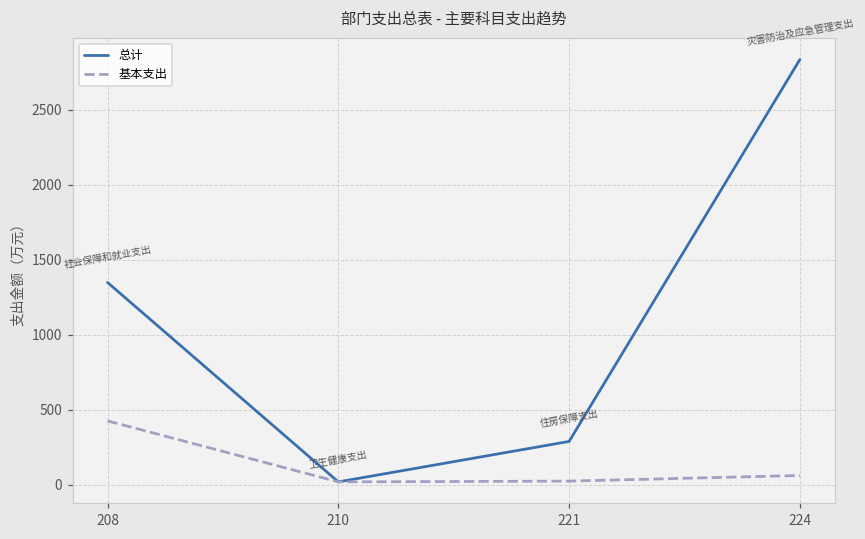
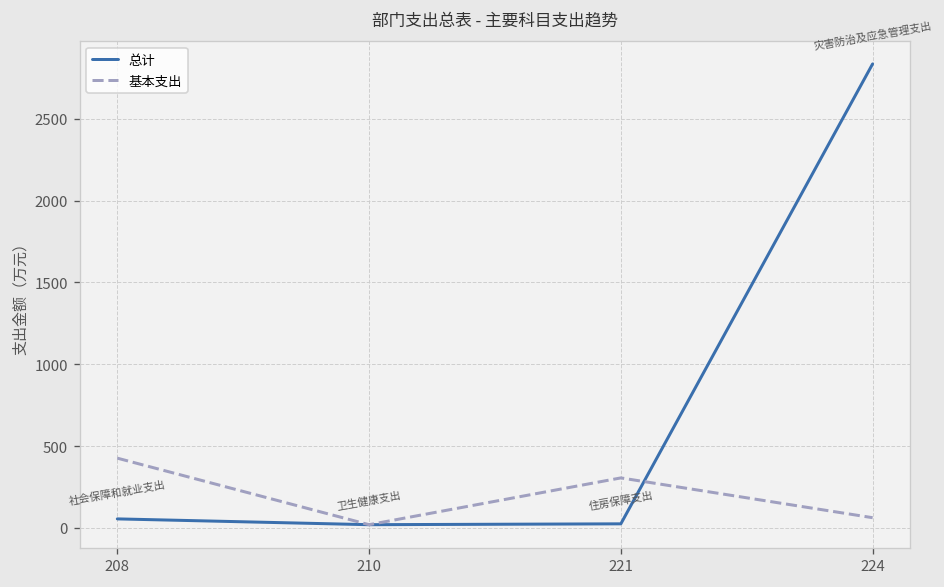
  {
    "总计": {
-     "208": 1350,
-     "221": 290,
+     "208": 60,
+     "221": 20,
      "224": 2840
    },
    "基本支出": {
      "208": 430,
-     "221": 20,
+     "221": 310,
      "224": 60
    }
  }
